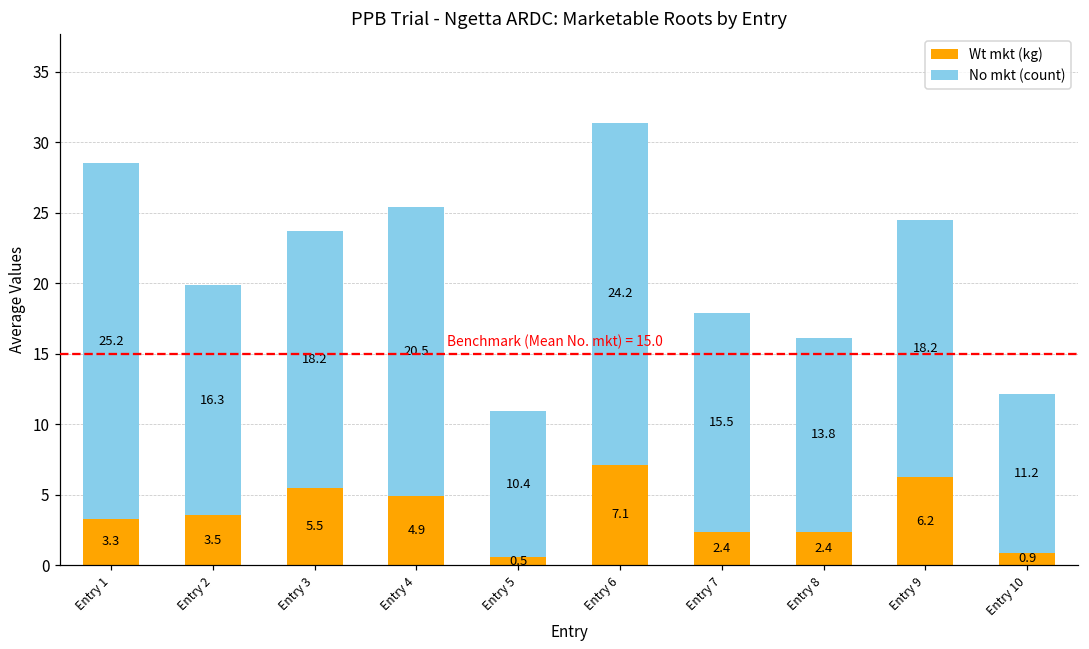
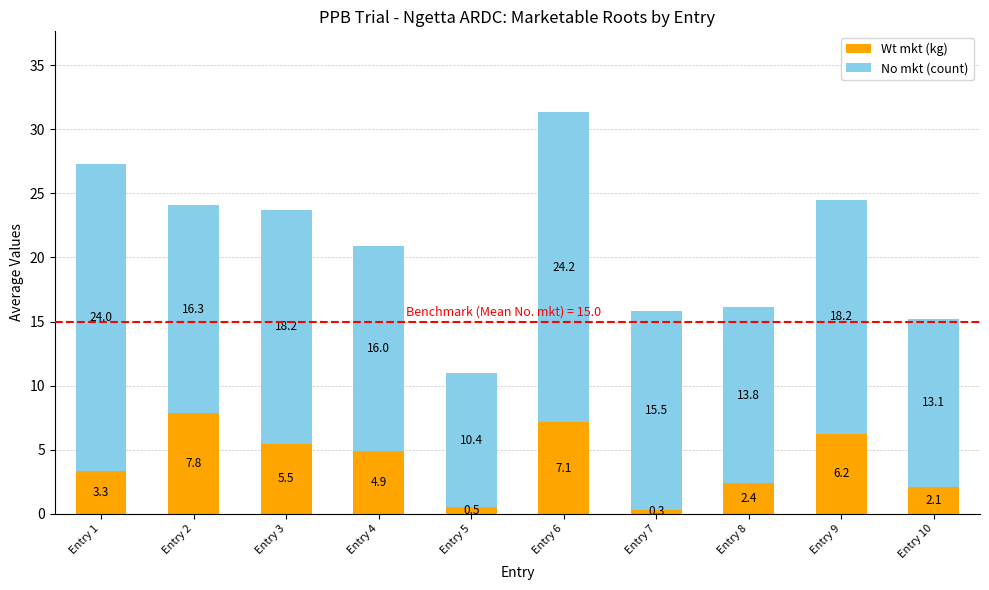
  {
    "Wt mkt (kg)": {
      "Entry 1": 3.3,
-     "Entry 2": 3.5,
+     "Entry 2": 7.8,
      "Entry 3": 5.5,
      "Entry 4": 4.9,
      "Entry 5": 0.5,
      "Entry 6": 7.1,
-     "Entry 7": 2.4,
+     "Entry 7": 0.3,
      "Entry 8": 2.4,
      "Entry 9": 6.2,
-     "Entry 10": 0.9
+     "Entry 10": 2.1
    },
    "No mkt (count)": {
-     "Entry 1": 25.2,
+     "Entry 1": 24.0,
      "Entry 2": 16.3,
      "Entry 3": 18.2,
-     "Entry 4": 20.5,
+     "Entry 4": 16.0,
      "Entry 5": 10.4,
      "Entry 6": 24.2,
      "Entry 7": 15.5,
      "Entry 8": 13.8,
      "Entry 9": 18.2,
-     "Entry 10": 11.2
+     "Entry 10": 13.1
    }
  }
